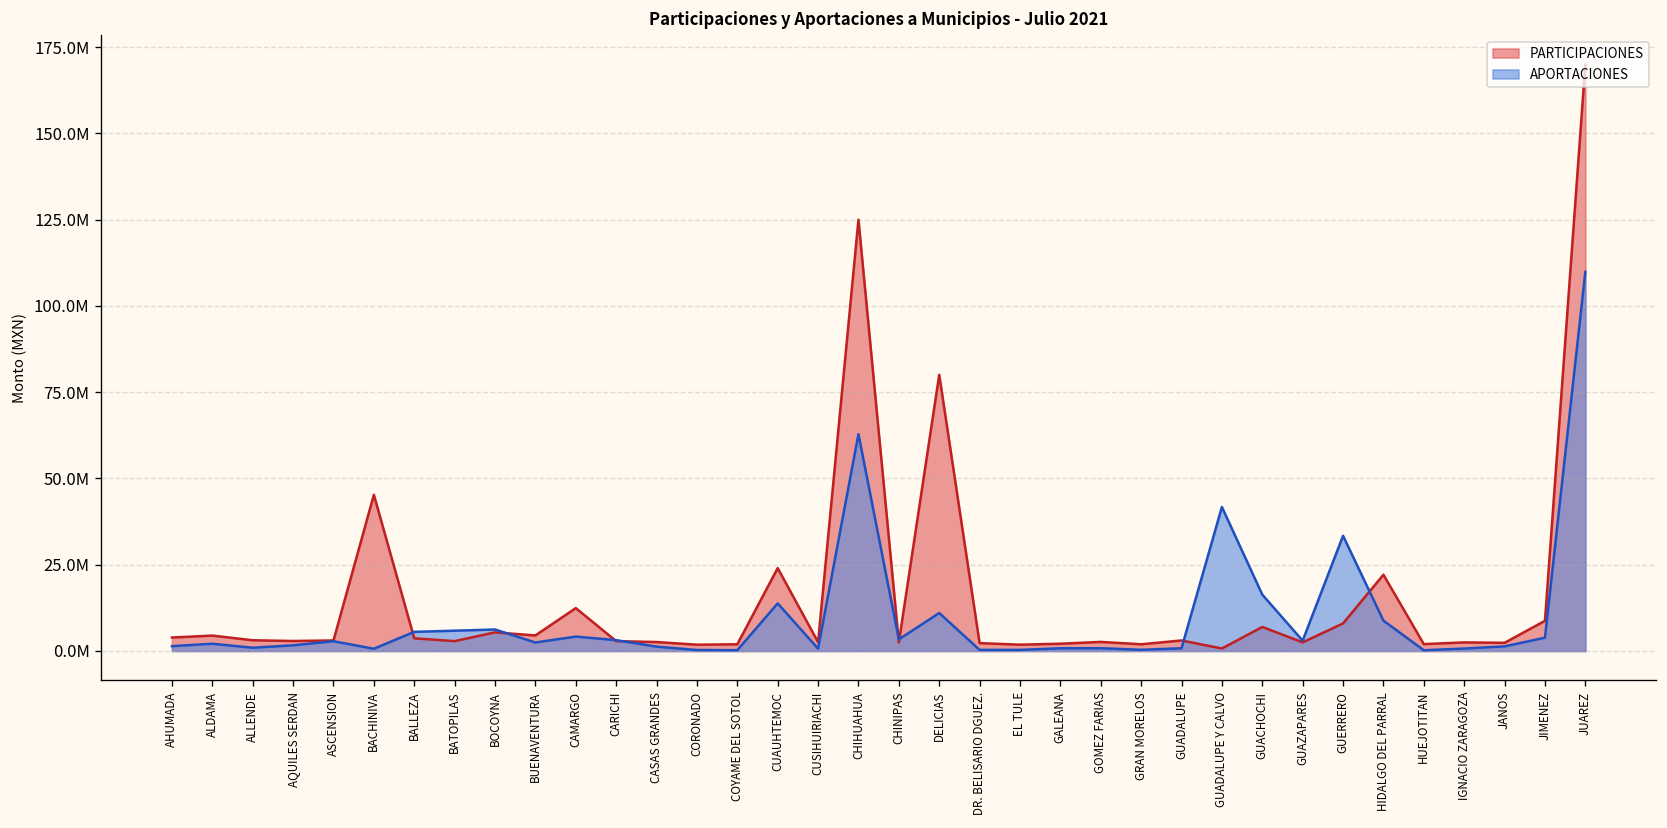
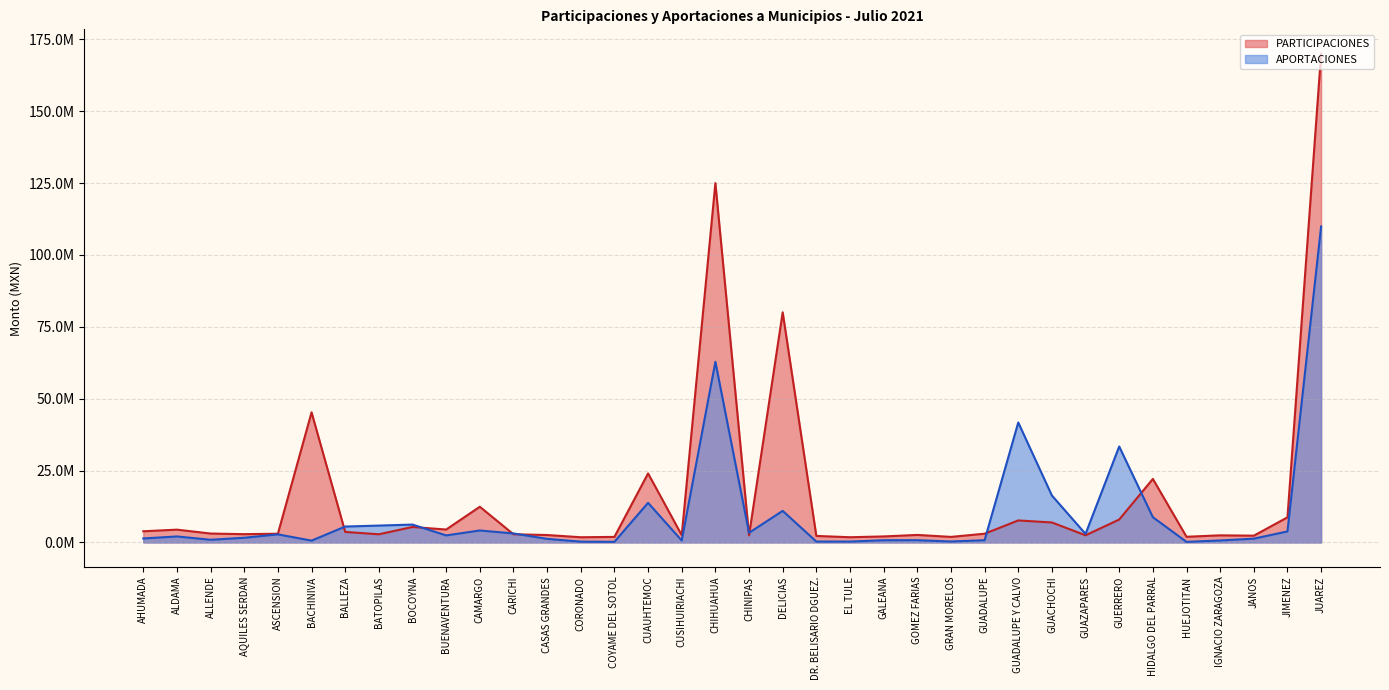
  {
    "PARTICIPACIONES": {
      "AHUMADA": 4000000,
      "ALDAMA": 4000000,
      "ALLENDE": 3000000,
      "AQUILES SERDAN": 3000000,
      "BACHINIVA": 45000000,
      "BALLEZA": 4000000,
      "BATOPILAS": 3000000,
      "BUENAVENTURA": 4000000,
      "CAMARGO": 12000000,
      "CASAS GRANDES": 3000000,
      "CORONADO": 2000000,
      "COYAME DEL SOTOL": 2000000,
      "CUAUHTEMOC": 24000000,
      "CUSIHUIRIACHI": 3000000,
      "CHIHUAHUA": 125000000,
      "CHINIPAS": 2000000,
      "DELICIAS": 80000000,
      "DR. BELISARIO DGUEZ.": 2000000,
      "EL TULE": 2000000,
      "GALEANA": 2000000,
      "GOMEZ FARIAS": 3000000,
      "GRAN MORELOS": 2000000,
      "GUADALUPE": 3000000,
-     "GUADALUPE Y CALVO": 1000000,
+     "GUADALUPE Y CALVO": 8000000,
      "GUACHOCHI": 7000000,
      "GUERRERO": 8000000,
      "HIDALGO DEL PARRAL": 22000000,
      "HUEJOTITAN": 2000000,
      "IGNACIO ZARAGOZA": 2000000,
      "JANOS": 2000000,
      "JIMENEZ": 9000000
    },
    "APORTACIONES": {
      "AHUMADA": 1000000,
      "ALDAMA": 2000000,
      "ALLENDE": 1000000,
      "AQUILES SERDAN": 2000000,
      "BACHINIVA": 1000000,
      "BALLEZA": 6000000,
      "BATOPILAS": 6000000,
      "BUENAVENTURA": 2000000,
      "CAMARGO": 4000000,
      "CASAS GRANDES": 1000000,
      "CORONADO": 0,
      "COYAME DEL SOTOL": 0,
      "CUAUHTEMOC": 14000000,
      "CUSIHUIRIACHI": 1000000,
      "CHIHUAHUA": 63000000,
      "CHINIPAS": 3000000,
      "DELICIAS": 11000000,
      "DR. BELISARIO DGUEZ.": 0,
      "EL TULE": 0,
      "GALEANA": 1000000,
      "GOMEZ FARIAS": 1000000,
      "GRAN MORELOS": 0,
      "GUADALUPE": 1000000,
      "GUADALUPE Y CALVO": 42000000,
      "GUACHOCHI": 16000000,
      "GUERRERO": 33000000,
      "HIDALGO DEL PARRAL": 9000000,
      "HUEJOTITAN": 0,
      "IGNACIO ZARAGOZA": 1000000,
      "JANOS": 1000000,
      "JIMENEZ": 4000000,
      "JUAREZ": 110000000
    }
  }
